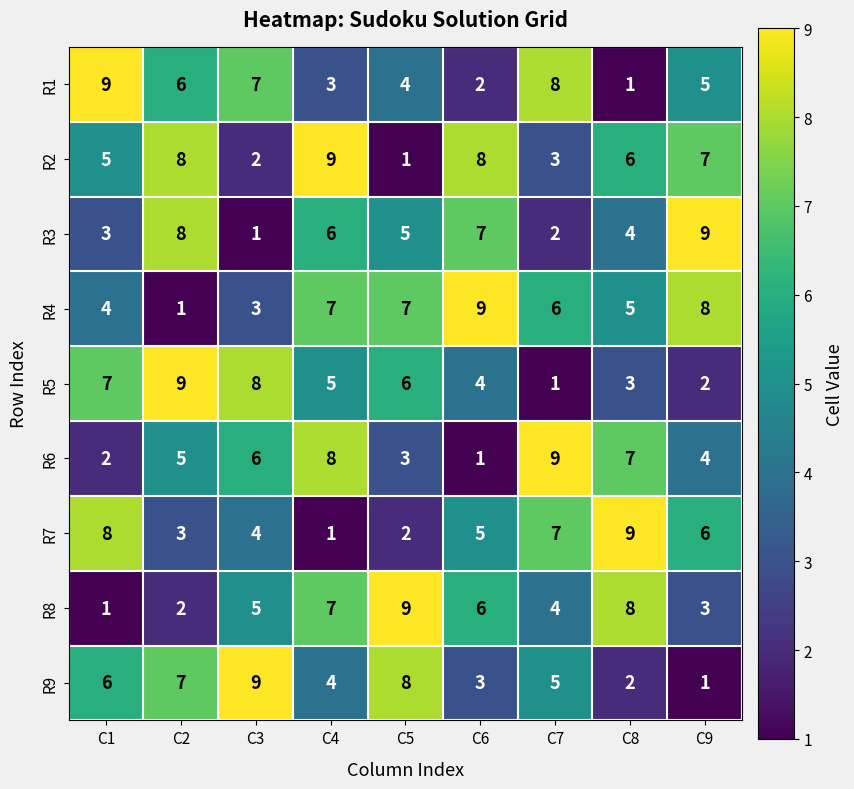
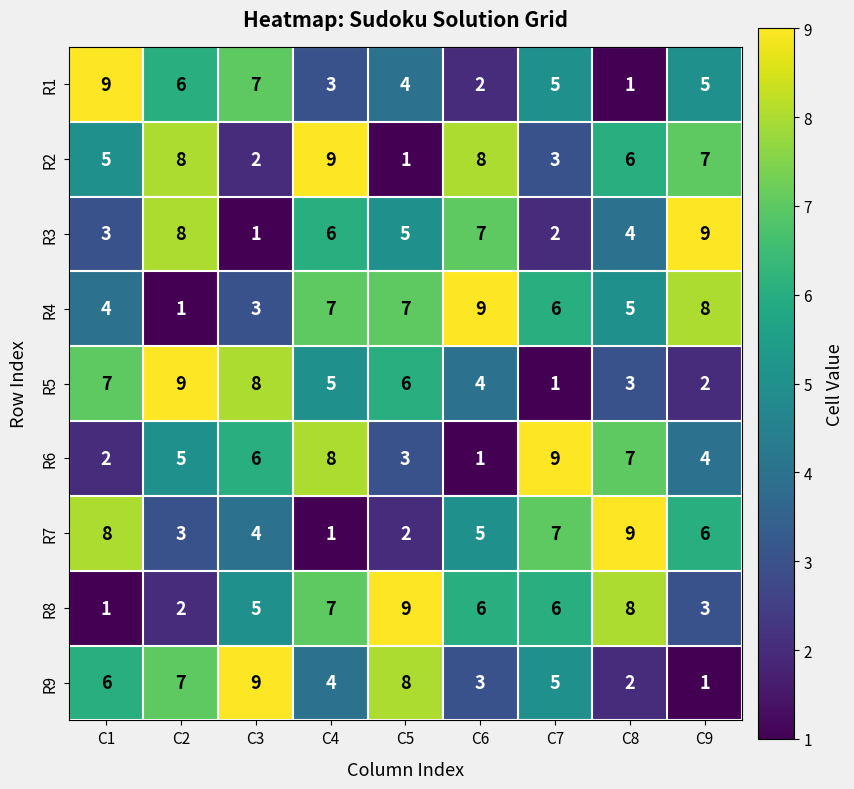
  {
    "R1": {
      "C1": 9,
      "C2": 6,
      "C3": 7,
      "C4": 3,
      "C5": 4,
      "C6": 2,
-     "C7": 8,
+     "C7": 5,
      "C8": 1,
      "C9": 5
    },
    "R2": {
      "C1": 5,
      "C2": 8,
      "C3": 2,
      "C4": 9,
      "C5": 1,
      "C6": 8,
      "C7": 3,
      "C8": 6,
      "C9": 7
    },
    "R3": {
      "C1": 3,
      "C2": 8,
      "C3": 1,
      "C4": 6,
      "C5": 5,
      "C6": 7,
      "C7": 2,
      "C8": 4,
      "C9": 9
    },
    "R4": {
      "C1": 4,
      "C2": 1,
      "C3": 3,
      "C4": 7,
      "C5": 7,
      "C6": 9,
      "C7": 6,
      "C8": 5,
      "C9": 8
    },
    "R5": {
      "C1": 7,
      "C2": 9,
      "C3": 8,
      "C4": 5,
      "C5": 6,
      "C6": 4,
      "C7": 1,
      "C8": 3,
      "C9": 2
    },
    "R6": {
      "C1": 2,
      "C2": 5,
      "C3": 6,
      "C4": 8,
      "C5": 3,
      "C6": 1,
      "C7": 9,
      "C8": 7,
      "C9": 4
    },
    "R7": {
      "C1": 8,
      "C2": 3,
      "C3": 4,
      "C4": 1,
      "C5": 2,
      "C6": 5,
      "C7": 7,
      "C8": 9,
      "C9": 6
    },
    "R8": {
      "C1": 1,
      "C2": 2,
      "C3": 5,
      "C4": 7,
      "C5": 9,
      "C6": 6,
-     "C7": 4,
+     "C7": 6,
      "C8": 8,
      "C9": 3
    },
    "R9": {
      "C1": 6,
      "C2": 7,
      "C3": 9,
      "C4": 4,
      "C5": 8,
      "C6": 3,
      "C7": 5,
      "C8": 2,
      "C9": 1
    }
  }
